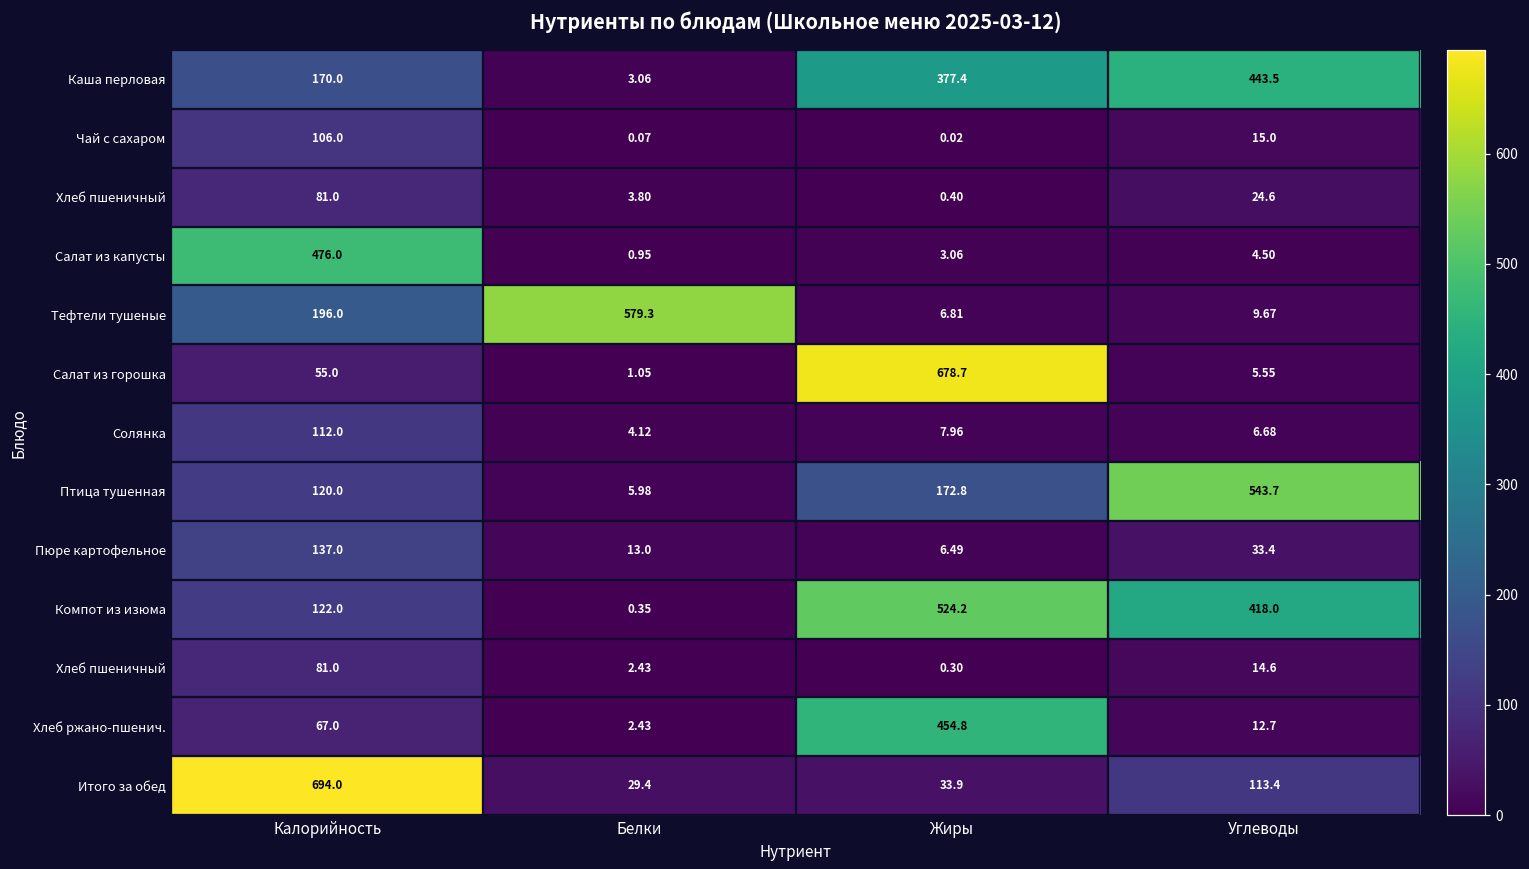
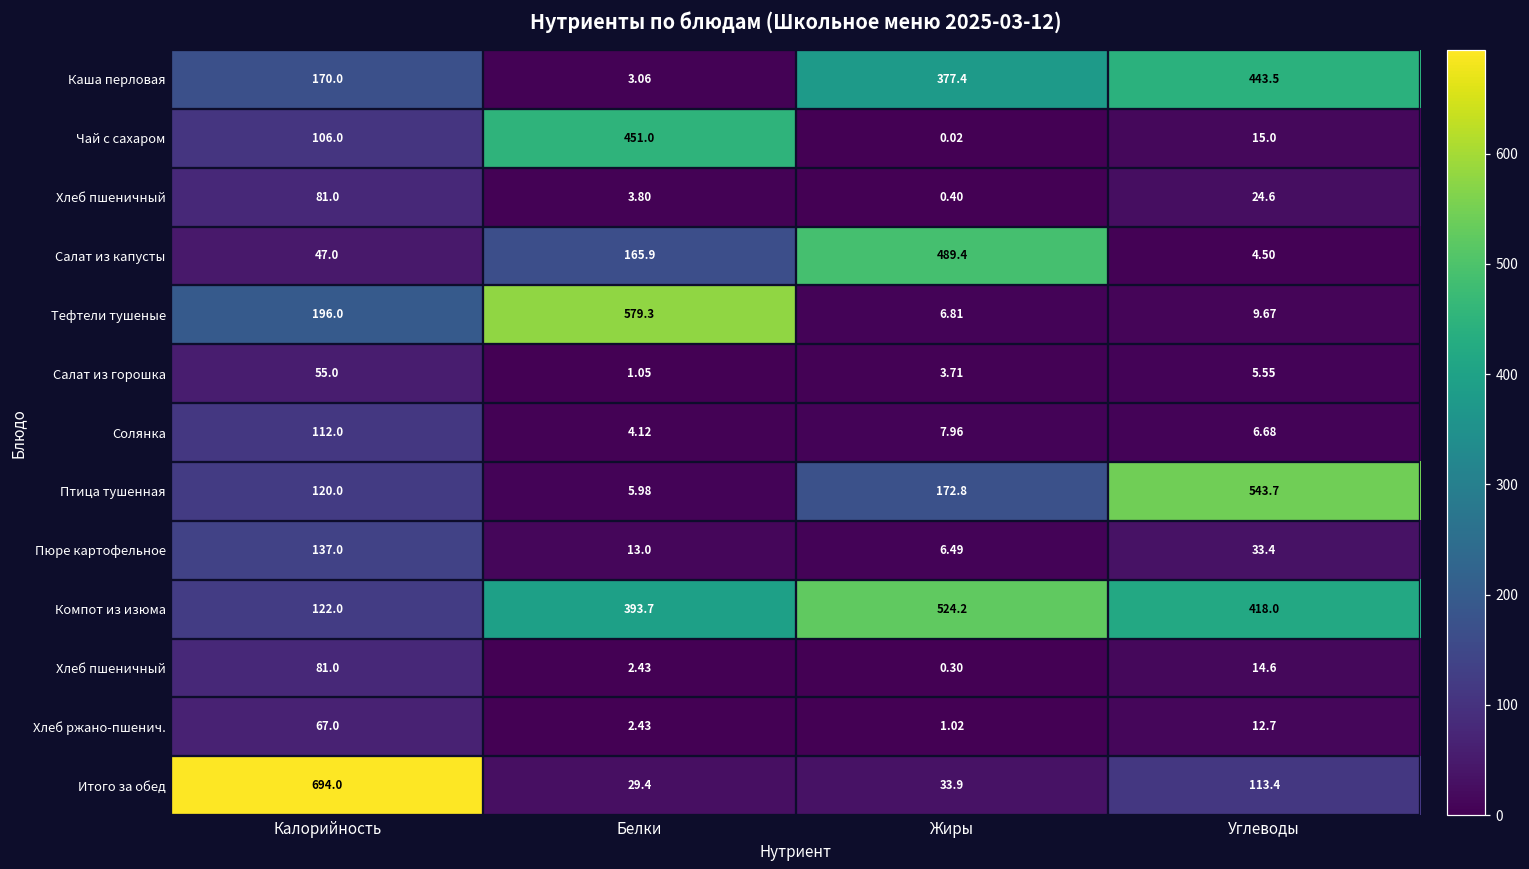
  {
    "Каша перловая": {
      "Калорийность": 170.0,
      "Белки": 3.06,
      "Жиры": 377.4,
      "Углеводы": 443.5
    },
    "Чай с сахаром": {
      "Калорийность": 106.0,
-     "Белки": 0.07,
+     "Белки": 451.0,
      "Жиры": 0.02,
      "Углеводы": 15.0
    },
    "Салат из капусты": {
-     "Калорийность": 476.0,
-     "Белки": 0.95,
-     "Жиры": 3.06,
+     "Калорийность": 47.0,
+     "Белки": 165.9,
+     "Жиры": 489.4,
      "Углеводы": 4.50
    },
    "Тефтели тушеные": {
      "Калорийность": 196.0,
      "Белки": 579.3,
      "Жиры": 6.81,
      "Углеводы": 9.67
    },
    "Салат из горошка": {
      "Калорийность": 55.0,
      "Белки": 1.05,
-     "Жиры": 678.7,
+     "Жиры": 3.71,
      "Углеводы": 5.55
    },
    "Солянка": {
      "Калорийность": 112.0,
      "Белки": 4.12,
      "Жиры": 7.96,
      "Углеводы": 6.68
    },
    "Птица тушенная": {
      "Калорийность": 120.0,
      "Белки": 5.98,
      "Жиры": 172.8,
      "Углеводы": 543.7
    },
    "Пюре картофельное": {
      "Калорийность": 137.0,
      "Белки": 13.0,
      "Жиры": 6.49,
      "Углеводы": 33.4
    },
    "Компот из изюма": {
      "Калорийность": 122.0,
-     "Белки": 0.35,
+     "Белки": 393.7,
      "Жиры": 524.2,
      "Углеводы": 418.0
    },
    "Хлеб ржано-пшенич.": {
      "Калорийность": 67.0,
      "Белки": 2.43,
-     "Жиры": 454.8,
+     "Жиры": 1.02,
      "Углеводы": 12.7
    },
    "Итого за обед": {
      "Калорийность": 694.0,
      "Белки": 29.4,
      "Жиры": 33.9,
      "Углеводы": 113.4
    }
  }
